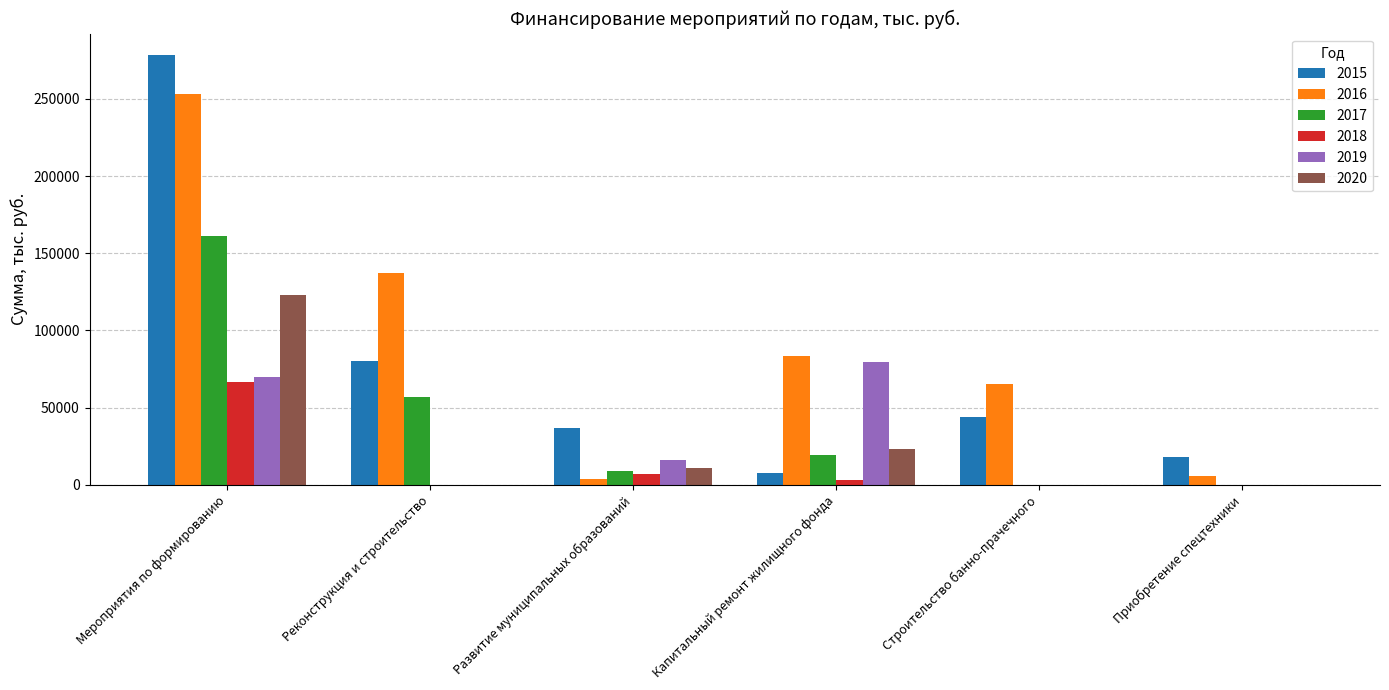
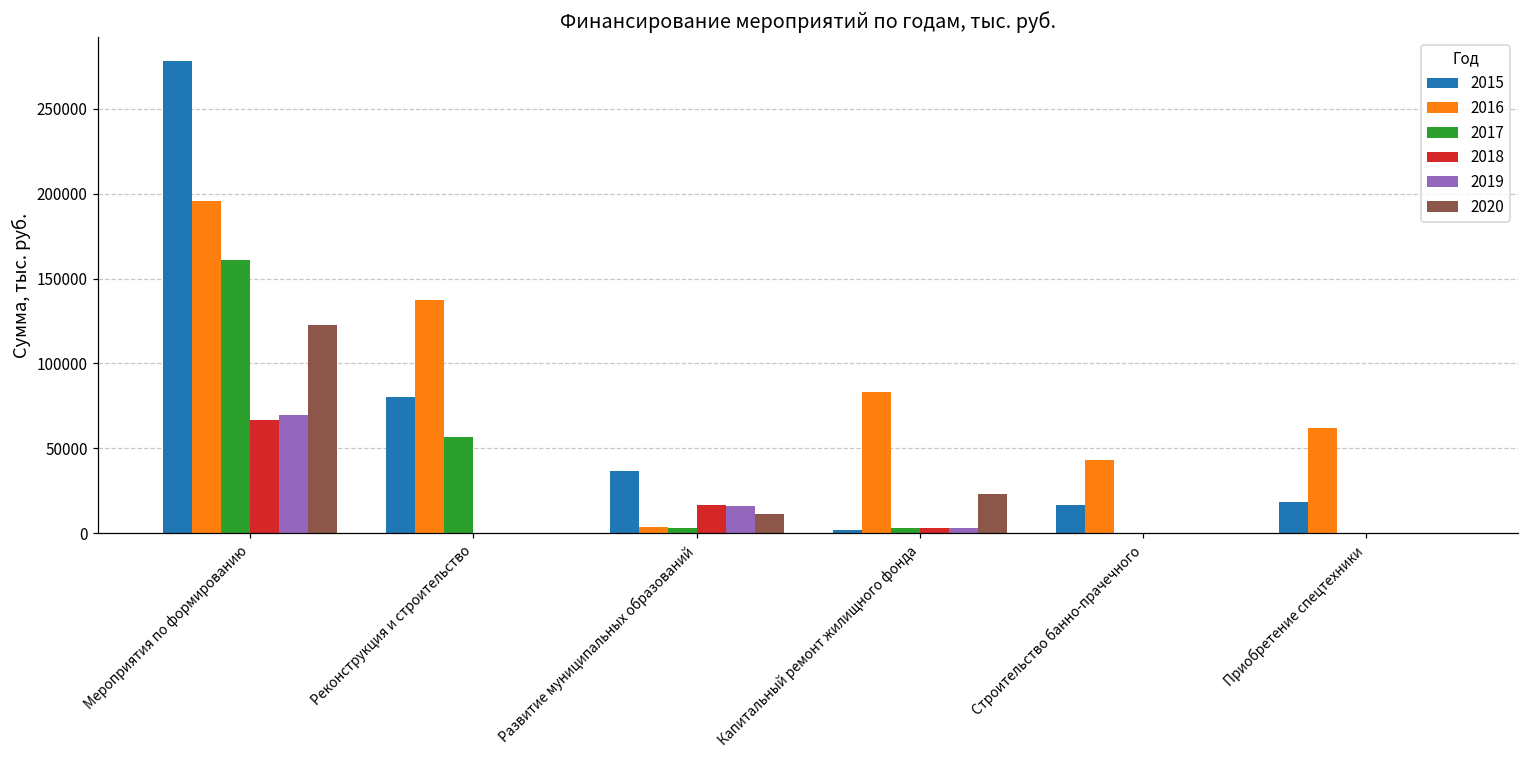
  {
    "2015": {
      "Мероприятия по формированию": 278000,
      "Реконструкция и строительство": 80000,
      "Развитие муниципальных образований": 37000,
-     "Капитальный ремонт жилищного фонда": 7000,
-     "Строительство банно-прачечного": 44000,
+     "Капитальный ремонт жилищного фонда": 2000,
+     "Строительство банно-прачечного": 17000,
      "Приобретение спецтехники": 18000
    },
    "2016": {
-     "Мероприятия по формированию": 253000,
+     "Мероприятия по формированию": 196000,
      "Реконструкция и строительство": 138000,
      "Развитие муниципальных образований": 4000,
      "Капитальный ремонт жилищного фонда": 83000,
-     "Строительство банно-прачечного": 65000,
-     "Приобретение спецтехники": 6000
+     "Строительство банно-прачечного": 43000,
+     "Приобретение спецтехники": 62000
    },
    "2017": {
      "Мероприятия по формированию": 161000,
      "Реконструкция и строительство": 57000,
-     "Развитие муниципальных образований": 9000,
-     "Капитальный ремонт жилищного фонда": 19000,
+     "Развитие муниципальных образований": 3000,
+     "Капитальный ремонт жилищного фонда": 3000,
      "Строительство банно-прачечного": 0,
      "Приобретение спецтехники": 0
    },
    "2018": {
      "Мероприятия по формированию": 66000,
      "Реконструкция и строительство": 0,
-     "Развитие муниципальных образований": 7000,
+     "Развитие муниципальных образований": 17000,
      "Капитальный ремонт жилищного фонда": 3000,
      "Строительство банно-прачечного": 0,
      "Приобретение спецтехники": 0
    },
    "2019": {
      "Мероприятия по формированию": 70000,
      "Реконструкция и строительство": 0,
      "Развитие муниципальных образований": 16000,
-     "Капитальный ремонт жилищного фонда": 80000,
+     "Капитальный ремонт жилищного фонда": 3000,
      "Строительство банно-прачечного": 0,
      "Приобретение спецтехники": 0
    },
    "2020": {
      "Мероприятия по формированию": 123000,
      "Реконструкция и строительство": 0,
      "Развитие муниципальных образований": 11000,
      "Капитальный ремонт жилищного фонда": 23000,
      "Строительство банно-прачечного": 0,
      "Приобретение спецтехники": 0
    }
  }
